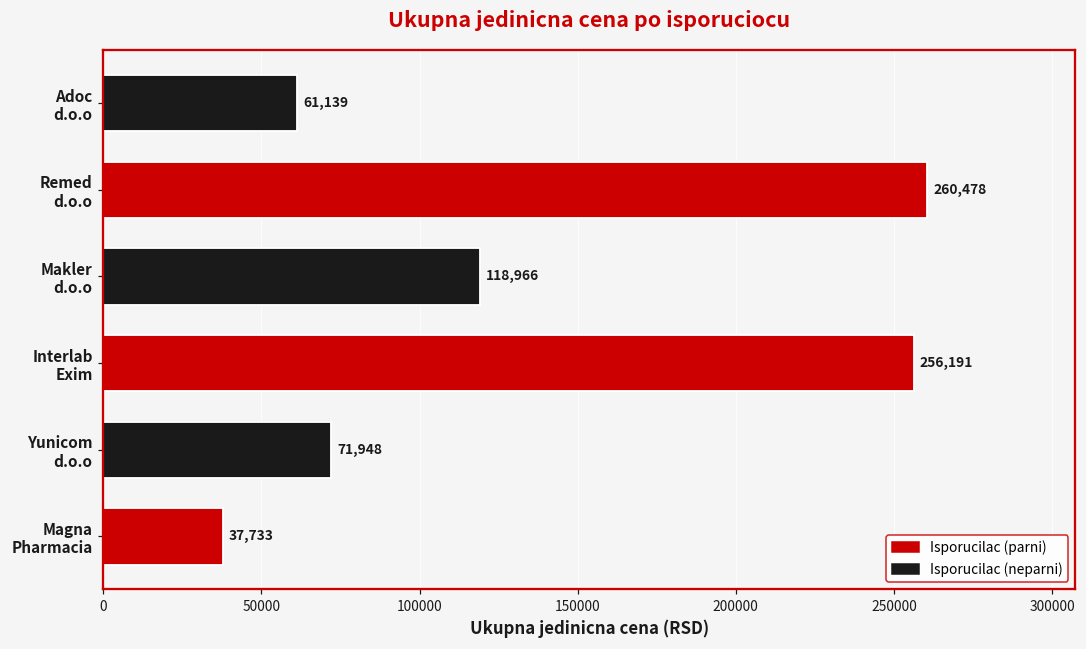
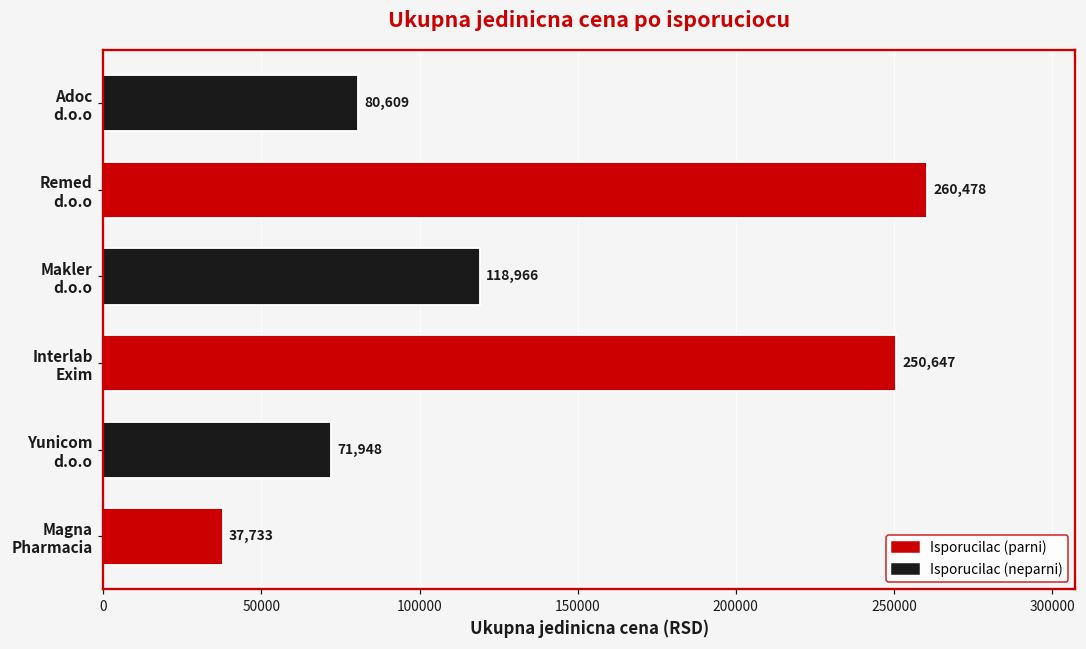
  {
-   "Adoc d.o.o": "61,139",
+   "Adoc d.o.o": "80,609",
    "Remed d.o.o": "260,478",
    "Makler d.o.o": "118,966",
-   "Interlab Exim": "256,191",
+   "Interlab Exim": "250,647",
    "Yunicom d.o.o": "71,948",
    "Magna Pharmacia": "37,733"
  }
